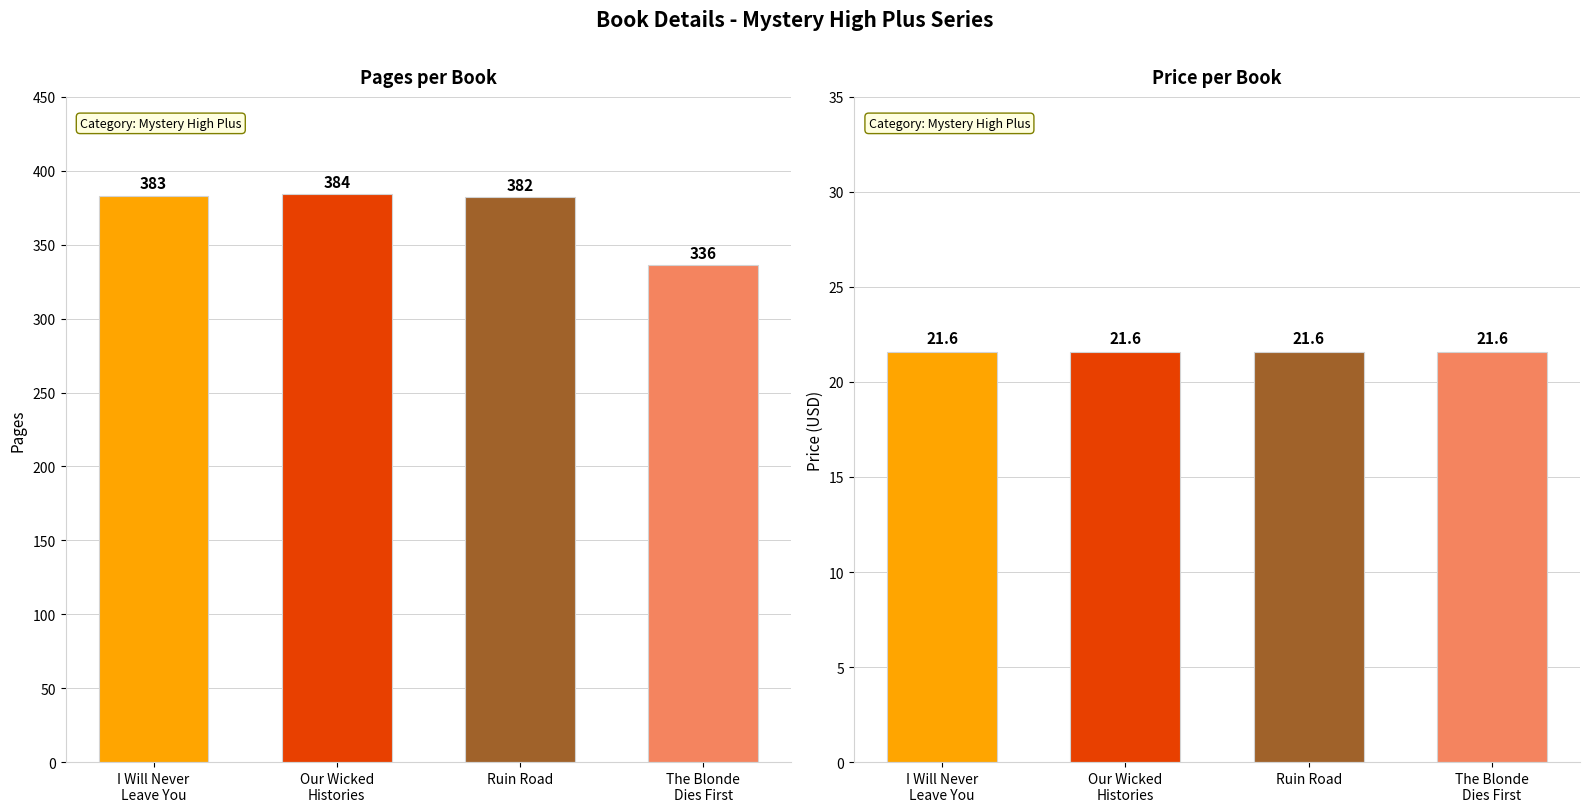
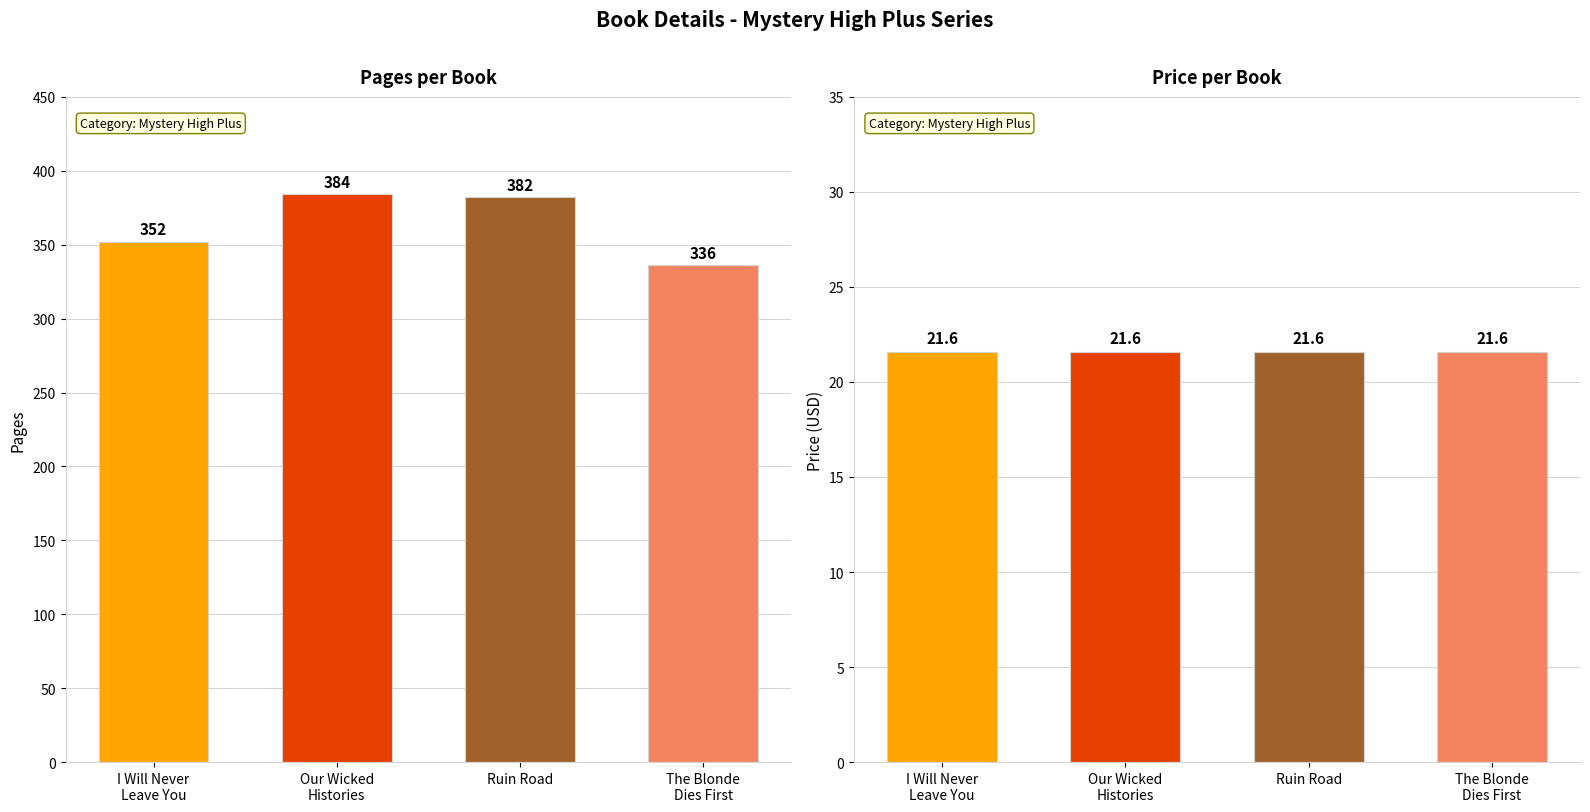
  {
    "Pages per Book": {
-     "I Will Never Leave You": 383,
+     "I Will Never Leave You": 352,
      "Our Wicked Histories": 384,
      "Ruin Road": 382,
      "The Blonde Dies First": 336
    },
    "Price per Book": {
      "I Will Never Leave You": 21.6,
      "Our Wicked Histories": 21.6,
      "Ruin Road": 21.6,
      "The Blonde Dies First": 21.6
    }
  }
